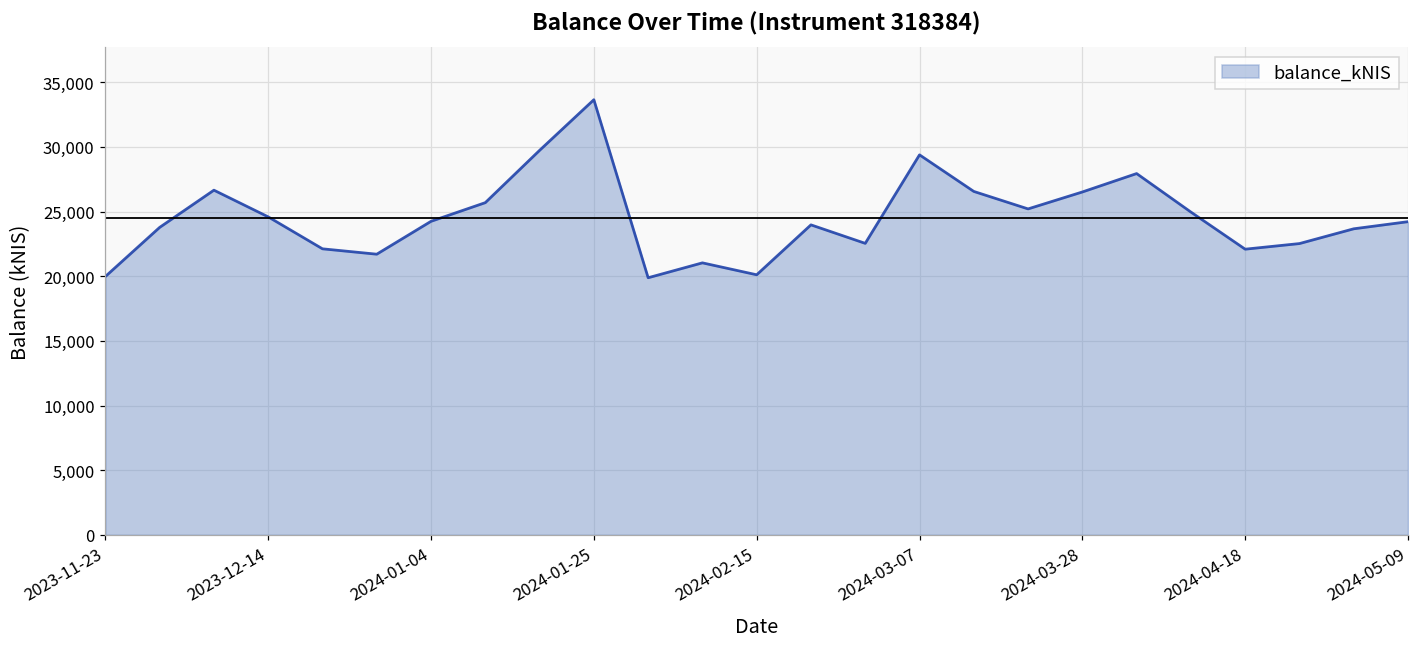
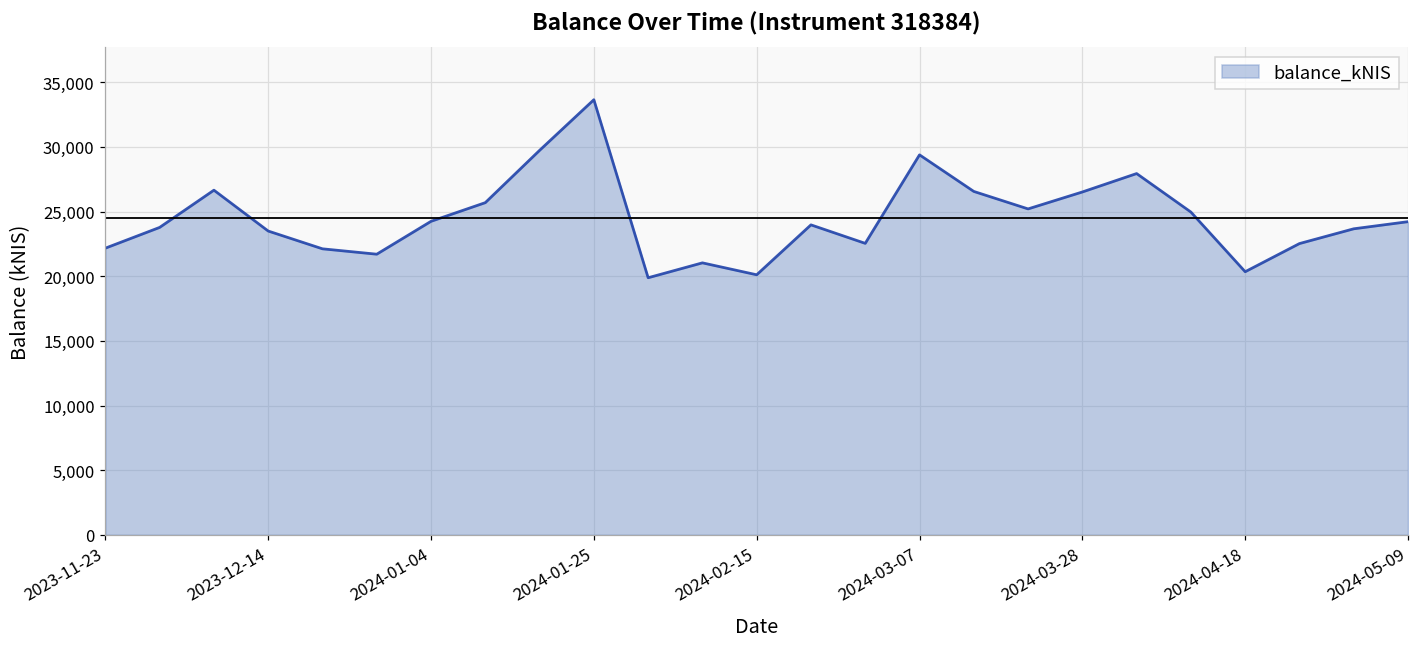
  {
-   "2023-11-23": "20,000",
-   "2023-12-14": "24,600",
+   "2023-11-23": "22,200",
+   "2023-12-14": "23,500",
    "2024-01-04": "24,200",
    "2024-01-25": "33,700",
    "2024-02-15": "20,100",
    "2024-03-07": "29,400",
    "2024-03-28": "26,500",
-   "2024-04-18": "22,100",
+   "2024-04-18": "20,300",
    "2024-05-09": "24,200"
  }
